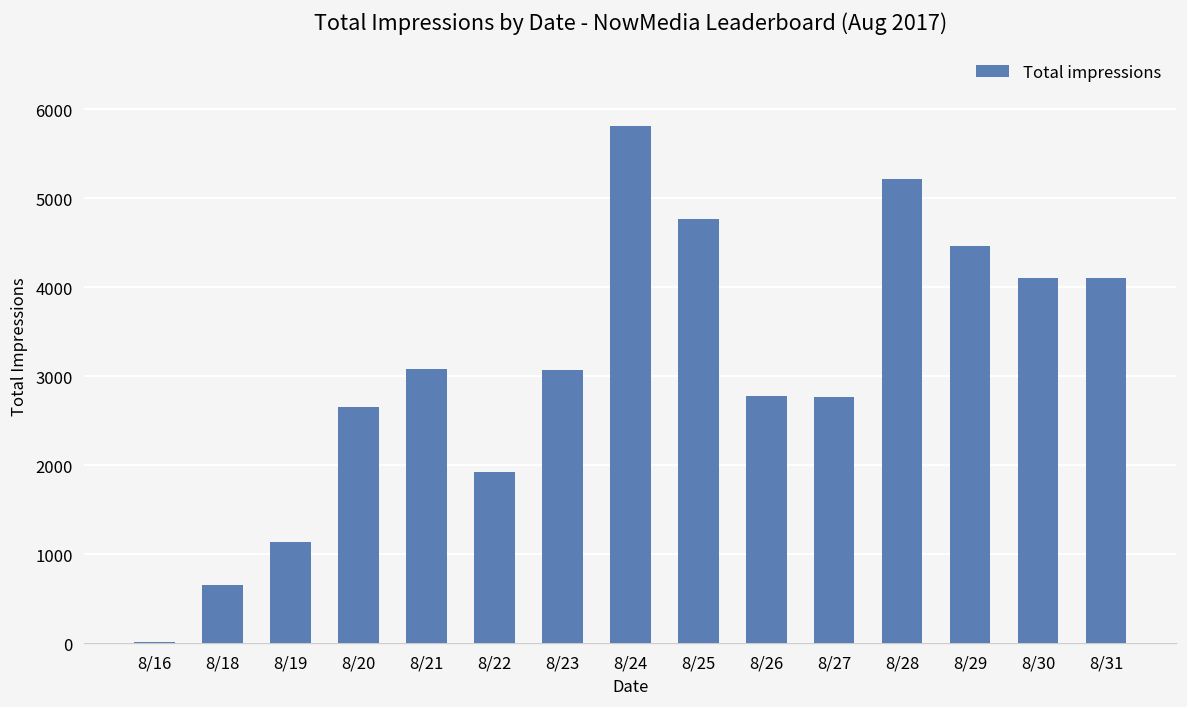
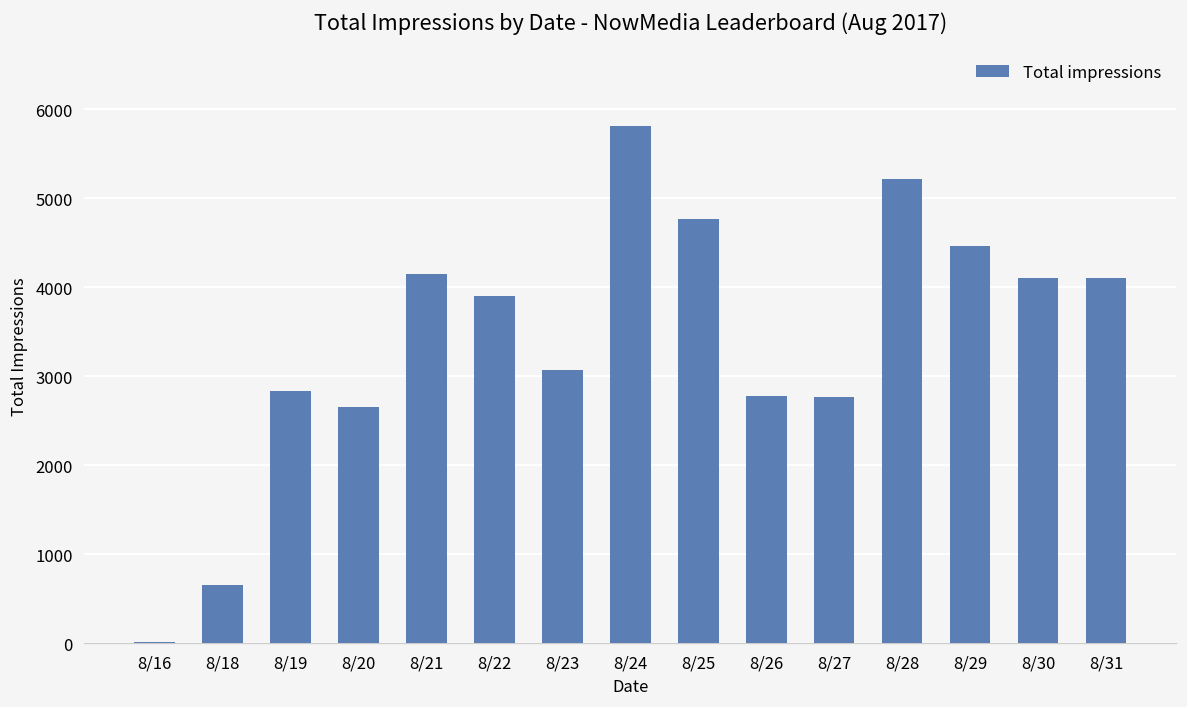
  {
    "8/18": 700,
-   "8/19": 1100,
+   "8/19": 2800,
    "8/20": 2700,
-   "8/21": 3100,
-   "8/22": 1900,
+   "8/21": 4100,
+   "8/22": 3900,
    "8/23": 3100,
    "8/24": 5800,
    "8/25": 4800,
    "8/26": 2800,
    "8/27": 2800,
    "8/28": 5200,
    "8/29": 4500,
    "8/30": 4100,
    "8/31": 4100
  }
